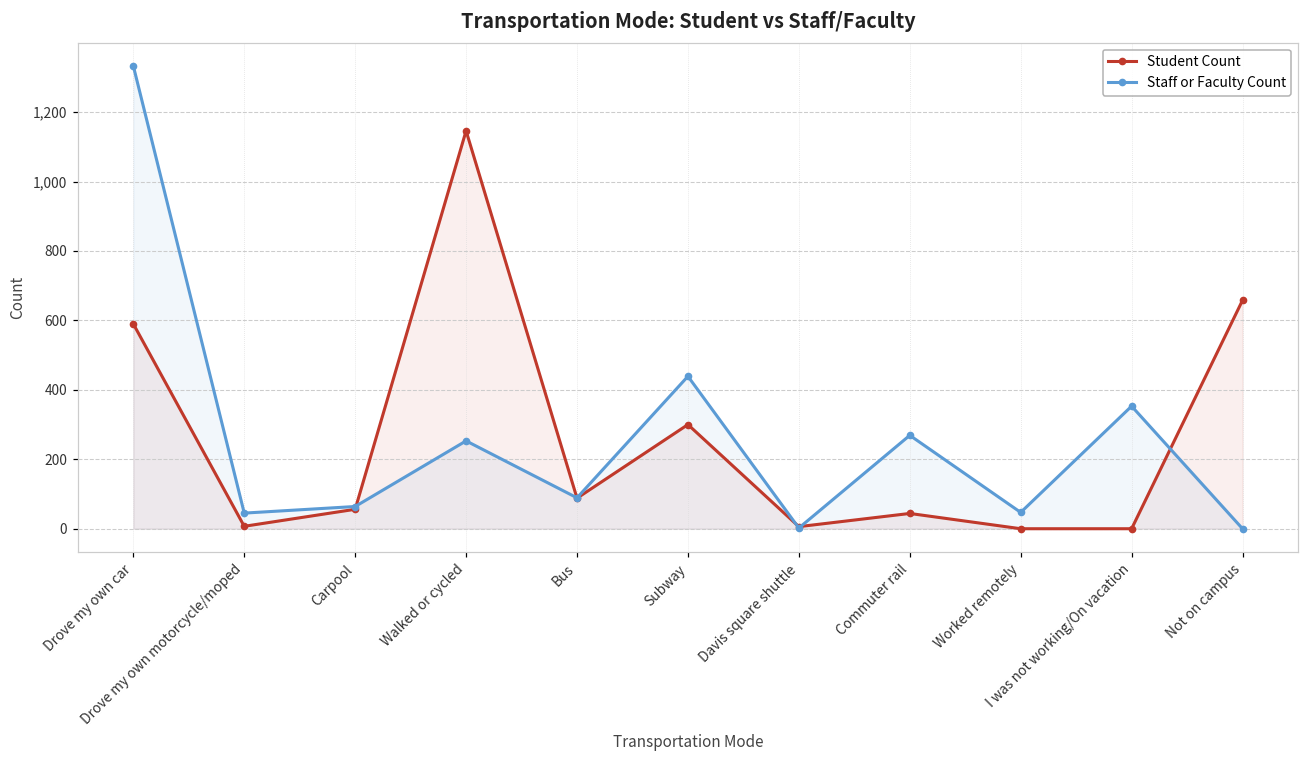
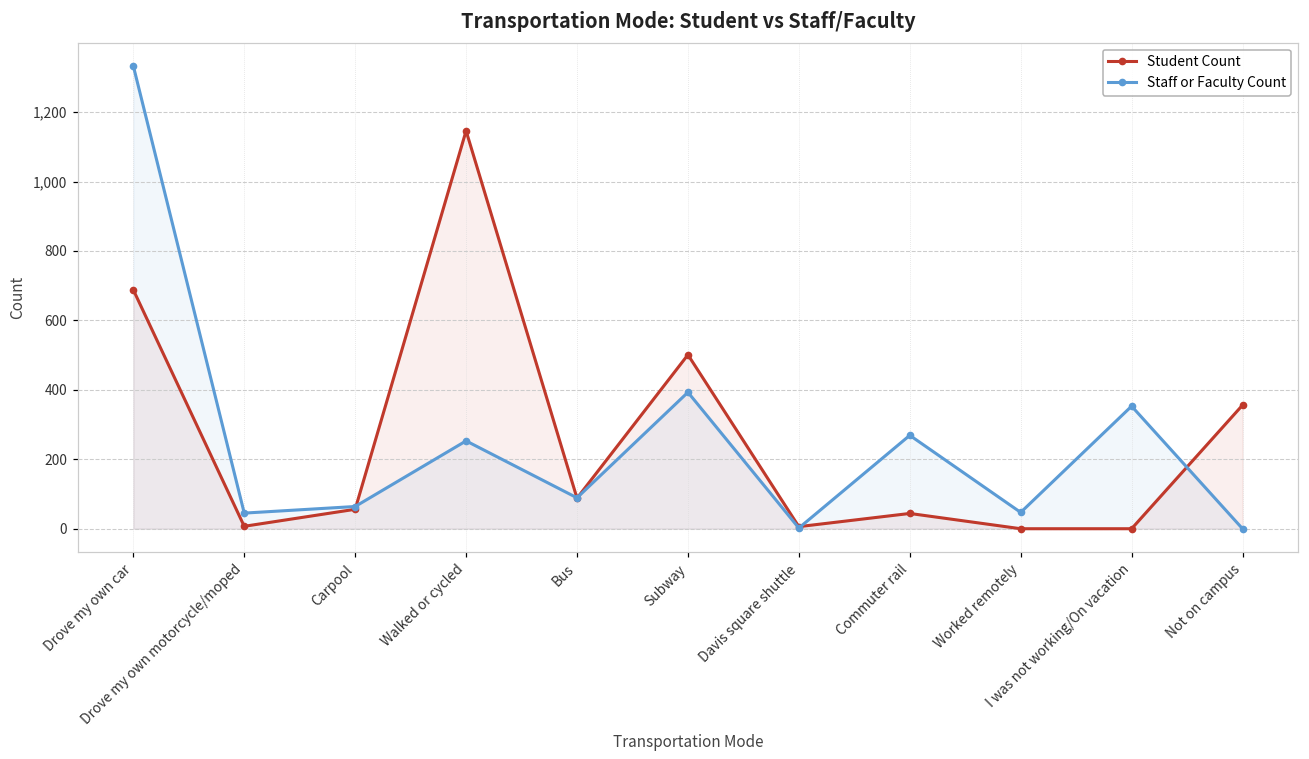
  {
    "Student Count": {
-     "Drove my own car": "590",
+     "Drove my own car": "690",
      "Drove my own motorcycle/moped": "10",
      "Walked or cycled": "1,150",
-     "Subway": "300",
+     "Subway": "500",
      "Commuter rail": "40",
      "Worked remotely": "0",
      "I was not working/On vacation": "0",
-     "Not on campus": "660"
+     "Not on campus": "360"
    },
    "Staff or Faculty Count": {
      "Drove my own car": "1,330",
      "Drove my own motorcycle/moped": "50",
      "Walked or cycled": "250",
-     "Subway": "440",
+     "Subway": "390",
      "Commuter rail": "270",
      "Worked remotely": "50",
      "I was not working/On vacation": "350",
      "Not on campus": "0"
    }
  }
